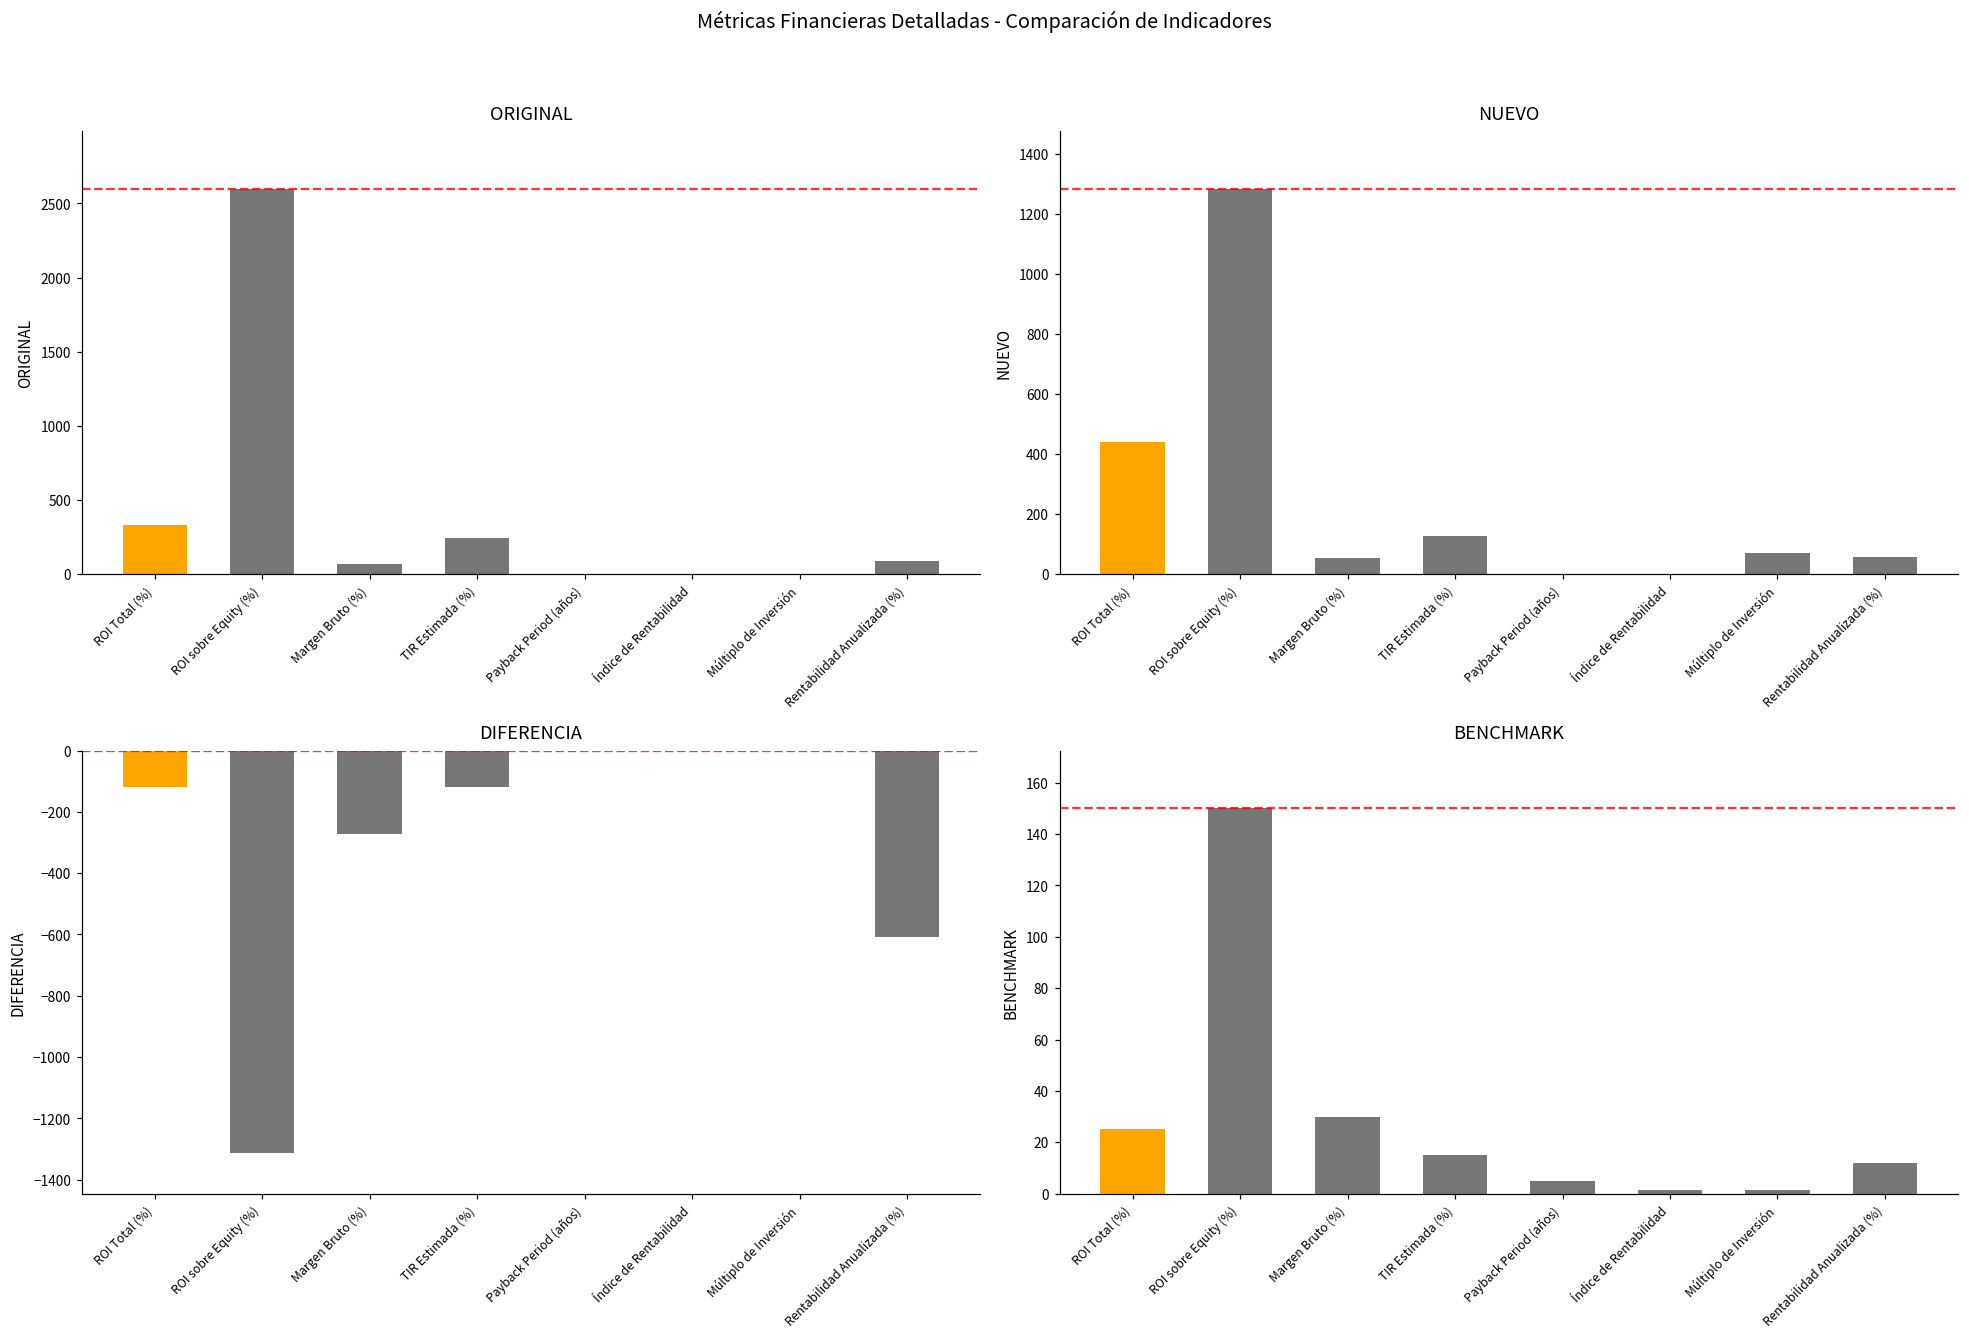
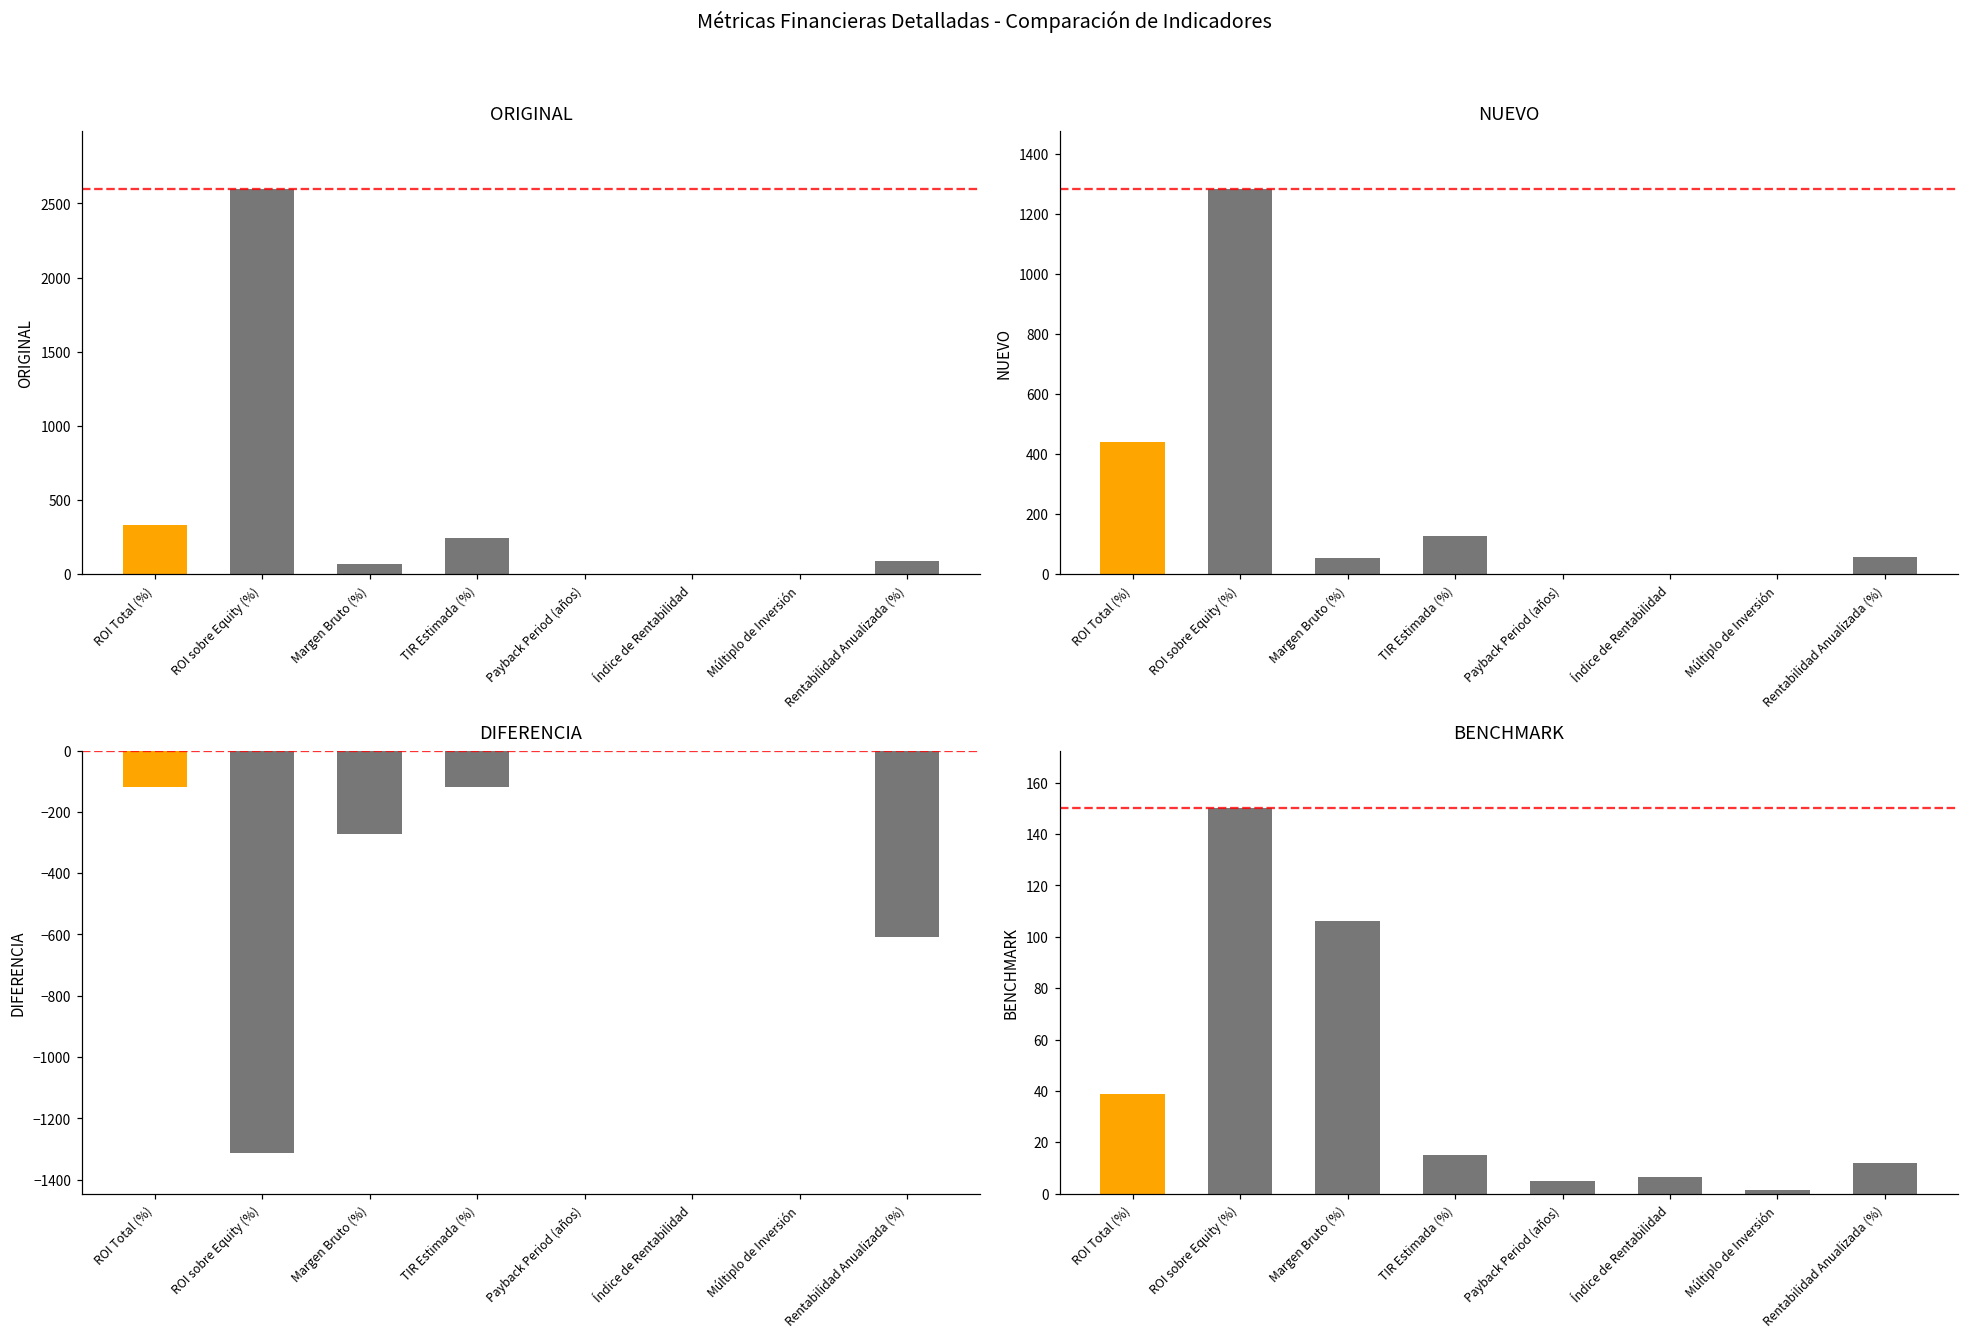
  {
    "ORIGINAL": {
      "ROI Total (%)": 330,
      "ROI sobre Equity (%)": 2600,
      "Margen Bruto (%)": 70,
      "TIR Estimada (%)": 250,
      "Rentabilidad Anualizada (%)": 90
    },
    "NUEVO": {
      "ROI Total (%)": 440,
      "ROI sobre Equity (%)": 1280,
      "Margen Bruto (%)": 50,
      "TIR Estimada (%)": 130,
-     "Múltiplo de Inversión": 70,
+     "Múltiplo de Inversión": 0,
      "Rentabilidad Anualizada (%)": 60
    },
    "DIFERENCIA": {
      "ROI Total (%)": -120,
      "ROI sobre Equity (%)": -1310,
      "Margen Bruto (%)": -270,
      "TIR Estimada (%)": -120,
      "Rentabilidad Anualizada (%)": -610
    },
    "BENCHMARK": {
-     "ROI Total (%)": 25,
+     "ROI Total (%)": 39,
      "ROI sobre Equity (%)": 150,
-     "Margen Bruto (%)": 30,
+     "Margen Bruto (%)": 106,
      "TIR Estimada (%)": 15,
      "Payback Period (años)": 5,
-     "Índice de Rentabilidad": 1,
+     "Índice de Rentabilidad": 6,
      "Múltiplo de Inversión": 1,
      "Rentabilidad Anualizada (%)": 12
    }
  }
